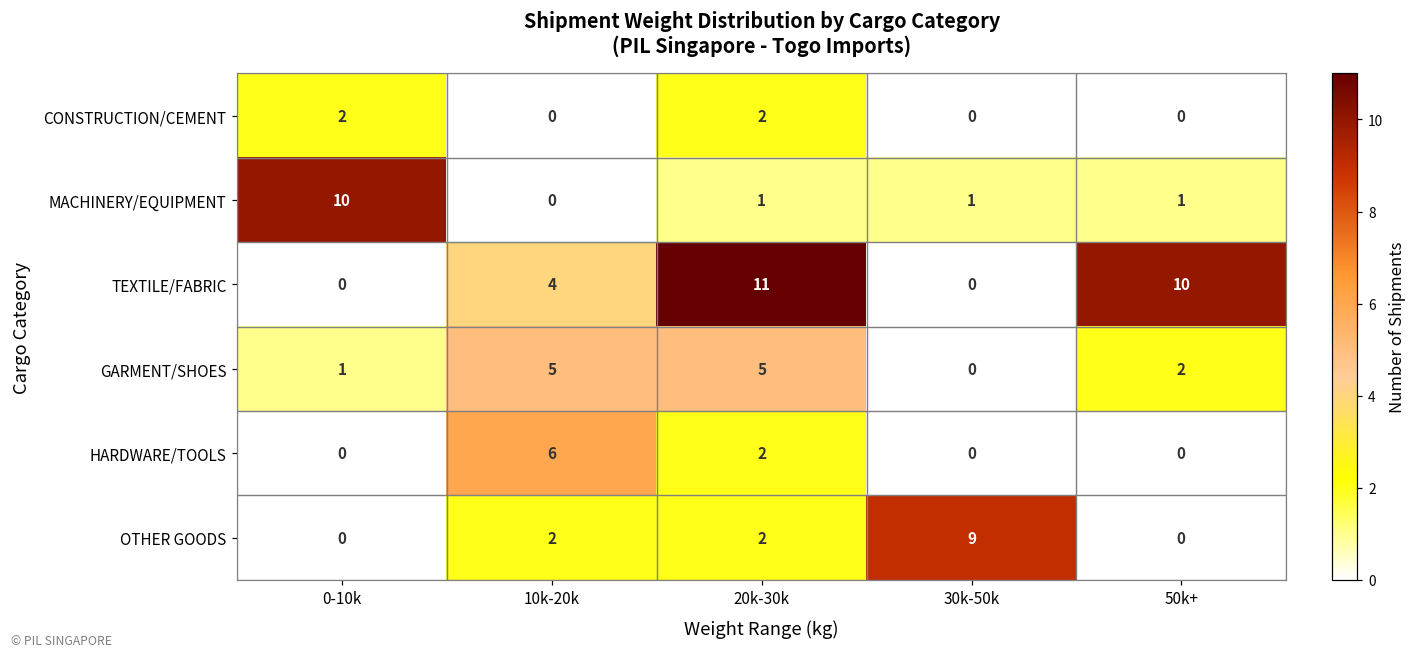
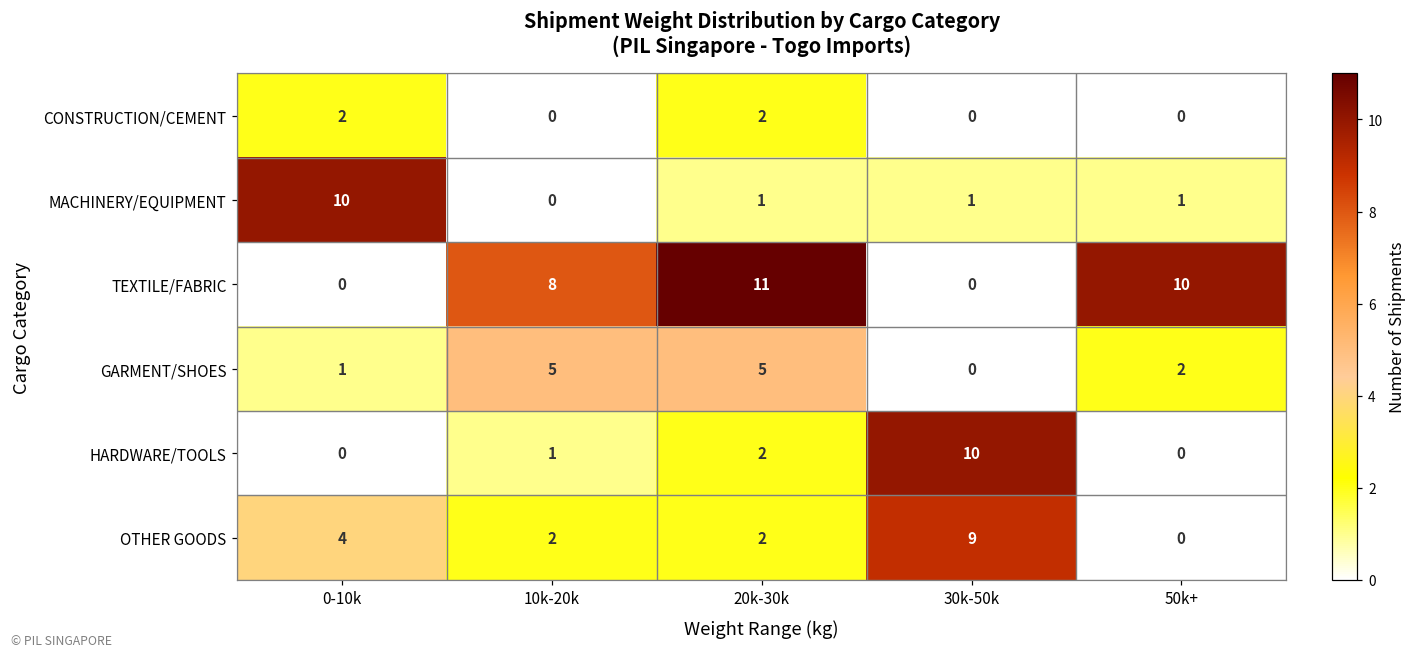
  {
    "CONSTRUCTION/CEMENT": {
      "0-10k": 2,
      "10k-20k": 0,
      "20k-30k": 2,
      "30k-50k": 0,
      "50k+": 0
    },
    "MACHINERY/EQUIPMENT": {
      "0-10k": 10,
      "10k-20k": 0,
      "20k-30k": 1,
      "30k-50k": 1,
      "50k+": 1
    },
    "TEXTILE/FABRIC": {
      "0-10k": 0,
-     "10k-20k": 4,
+     "10k-20k": 8,
      "20k-30k": 11,
      "30k-50k": 0,
      "50k+": 10
    },
    "GARMENT/SHOES": {
      "0-10k": 1,
      "10k-20k": 5,
      "20k-30k": 5,
      "30k-50k": 0,
      "50k+": 2
    },
    "HARDWARE/TOOLS": {
      "0-10k": 0,
-     "10k-20k": 6,
+     "10k-20k": 1,
      "20k-30k": 2,
-     "30k-50k": 0,
+     "30k-50k": 10,
      "50k+": 0
    },
    "OTHER GOODS": {
-     "0-10k": 0,
+     "0-10k": 4,
      "10k-20k": 2,
      "20k-30k": 2,
      "30k-50k": 9,
      "50k+": 0
    }
  }
